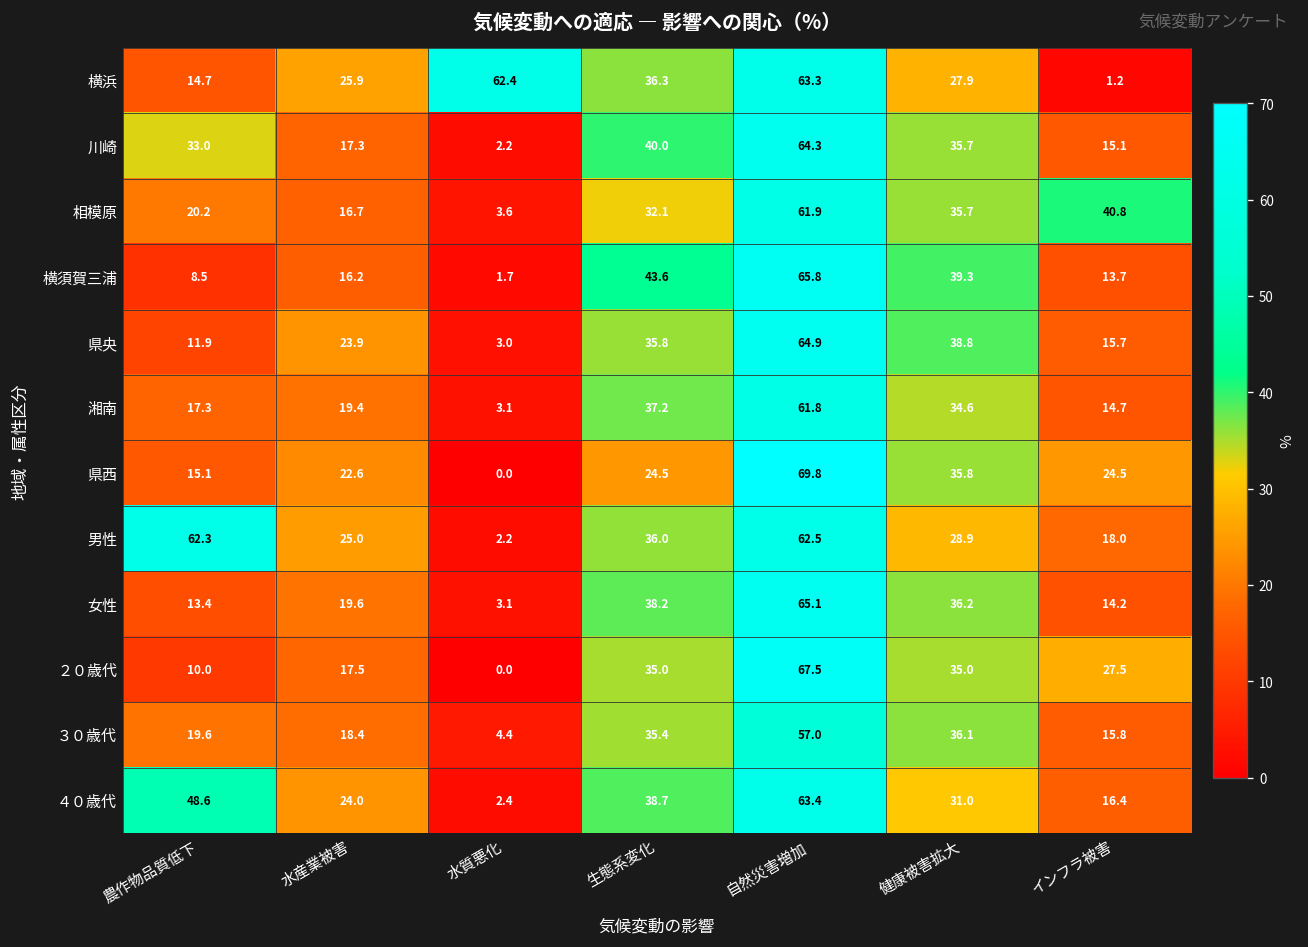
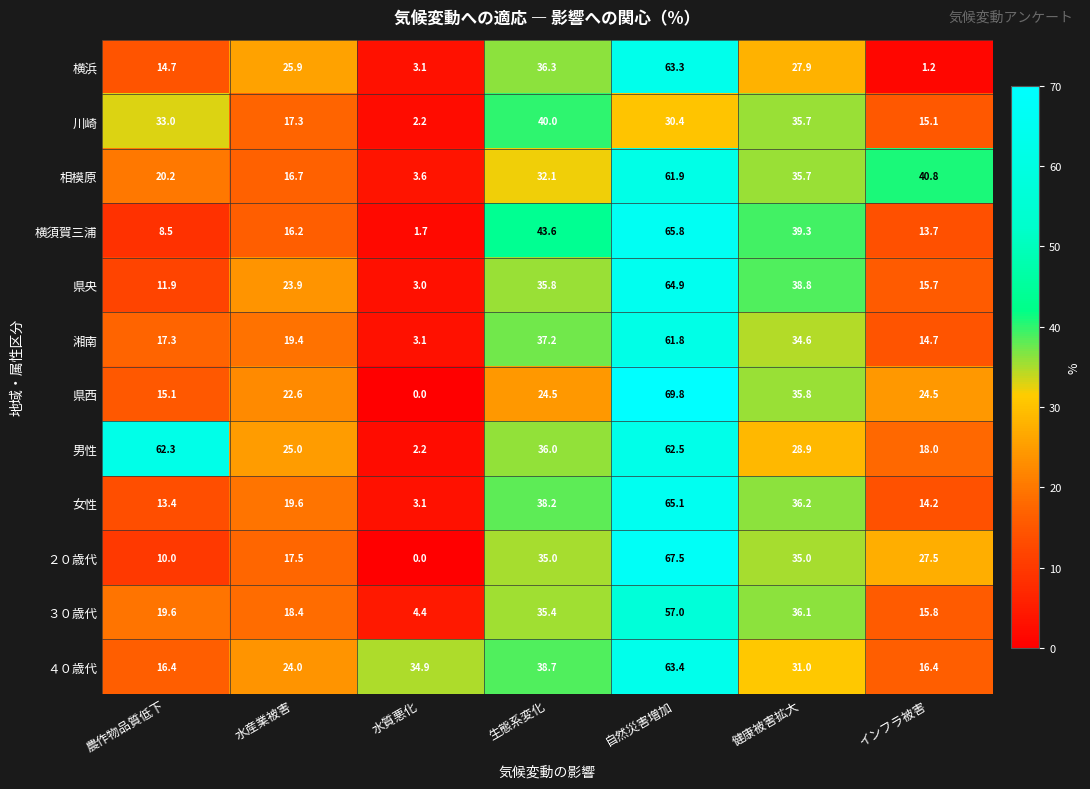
  {
    "横浜": {
      "農作物品質低下": 14.7,
      "水産業被害": 25.9,
-     "水質悪化": 62.4,
+     "水質悪化": 3.1,
      "生態系変化": 36.3,
      "自然災害増加": 63.3,
      "健康被害拡大": 27.9,
      "インフラ被害": 1.2
    },
    "川崎": {
      "農作物品質低下": 33.0,
      "水産業被害": 17.3,
      "水質悪化": 2.2,
      "生態系変化": 40.0,
-     "自然災害増加": 64.3,
+     "自然災害増加": 30.4,
      "健康被害拡大": 35.7,
      "インフラ被害": 15.1
    },
    "相模原": {
      "農作物品質低下": 20.2,
      "水産業被害": 16.7,
      "水質悪化": 3.6,
      "生態系変化": 32.1,
      "自然災害増加": 61.9,
      "健康被害拡大": 35.7,
      "インフラ被害": 40.8
    },
    "横須賀三浦": {
      "農作物品質低下": 8.5,
      "水産業被害": 16.2,
      "水質悪化": 1.7,
      "生態系変化": 43.6,
      "自然災害増加": 65.8,
      "健康被害拡大": 39.3,
      "インフラ被害": 13.7
    },
    "県央": {
      "農作物品質低下": 11.9,
      "水産業被害": 23.9,
      "水質悪化": 3.0,
      "生態系変化": 35.8,
      "自然災害増加": 64.9,
      "健康被害拡大": 38.8,
      "インフラ被害": 15.7
    },
    "湘南": {
      "農作物品質低下": 17.3,
      "水産業被害": 19.4,
      "水質悪化": 3.1,
      "生態系変化": 37.2,
      "自然災害増加": 61.8,
      "健康被害拡大": 34.6,
      "インフラ被害": 14.7
    },
    "県西": {
      "農作物品質低下": 15.1,
      "水産業被害": 22.6,
      "水質悪化": 0.0,
      "生態系変化": 24.5,
      "自然災害増加": 69.8,
      "健康被害拡大": 35.8,
      "インフラ被害": 24.5
    },
    "男性": {
      "農作物品質低下": 62.3,
      "水産業被害": 25.0,
      "水質悪化": 2.2,
      "生態系変化": 36.0,
      "自然災害増加": 62.5,
      "健康被害拡大": 28.9,
      "インフラ被害": 18.0
    },
    "女性": {
      "農作物品質低下": 13.4,
      "水産業被害": 19.6,
      "水質悪化": 3.1,
      "生態系変化": 38.2,
      "自然災害増加": 65.1,
      "健康被害拡大": 36.2,
      "インフラ被害": 14.2
    },
    "２０歳代": {
      "農作物品質低下": 10.0,
      "水産業被害": 17.5,
      "水質悪化": 0.0,
      "生態系変化": 35.0,
      "自然災害増加": 67.5,
      "健康被害拡大": 35.0,
      "インフラ被害": 27.5
    },
    "３０歳代": {
      "農作物品質低下": 19.6,
      "水産業被害": 18.4,
      "水質悪化": 4.4,
      "生態系変化": 35.4,
      "自然災害増加": 57.0,
      "健康被害拡大": 36.1,
      "インフラ被害": 15.8
    },
    "４０歳代": {
-     "農作物品質低下": 48.6,
+     "農作物品質低下": 16.4,
      "水産業被害": 24.0,
-     "水質悪化": 2.4,
+     "水質悪化": 34.9,
      "生態系変化": 38.7,
      "自然災害増加": 63.4,
      "健康被害拡大": 31.0,
      "インフラ被害": 16.4
    }
  }
